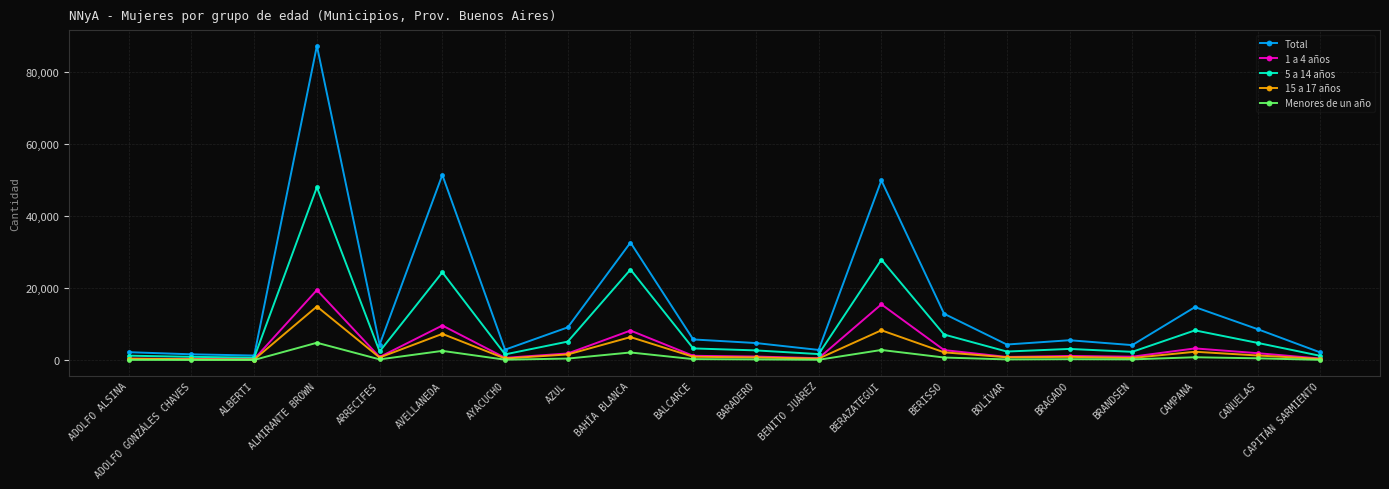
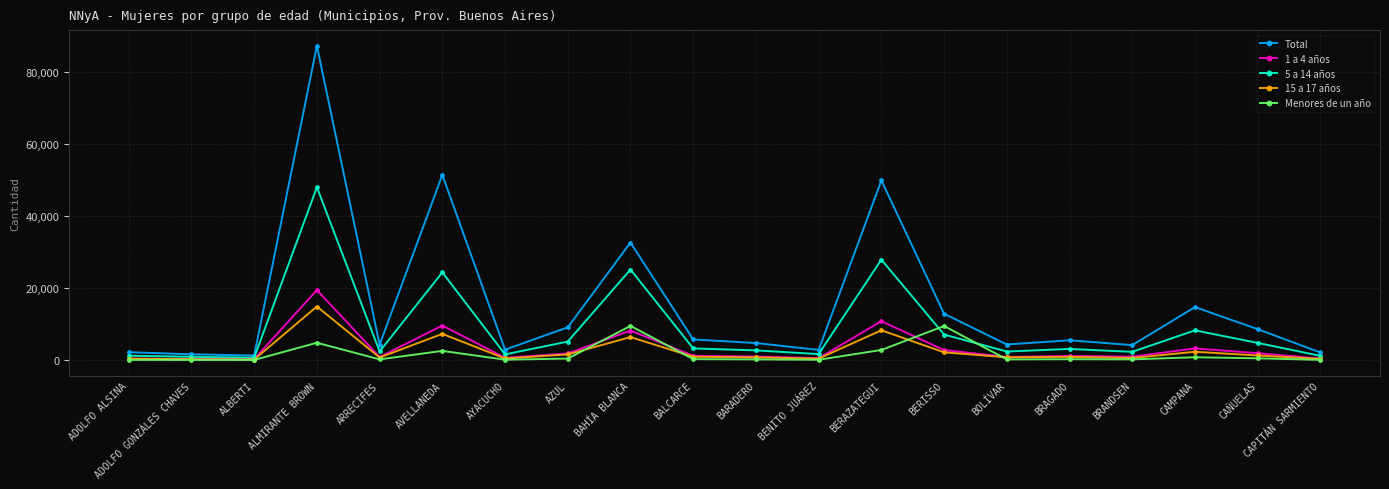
  {
    "Total": {
      "ADOLFO ALSINA": "2,000",
      "ALMIRANTE BROWN": "87,000",
      "ARRECIFES": "4,000",
      "AVELLANEDA": "51,000",
      "AYACUCHO": "3,000",
      "AZUL": "9,000",
      "BAHÍA BLANCA": "33,000",
      "BALCARCE": "6,000",
      "BARADERO": "5,000",
      "BENITO JUÁREZ": "3,000",
      "BERAZATEGUI": "50,000",
      "BERISSO": "13,000",
      "BOLÍVAR": "4,000",
      "BRAGADO": "6,000",
      "BRANDSEN": "4,000",
      "CAMPANA": "15,000",
      "CAÑUELAS": "9,000",
      "CAPITÁN SARMIENTO": "2,000"
    },
    "1 a 4 años": {
      "ALMIRANTE BROWN": "19,000",
      "AVELLANEDA": "10,000",
      "BAHÍA BLANCA": "8,000",
-     "BERAZATEGUI": "16,000",
+     "BERAZATEGUI": "11,000",
      "CAMPANA": "3,000"
    },
    "5 a 14 años": {
      "ADOLFO ALSINA": "1,000",
      "ALMIRANTE BROWN": "48,000",
      "ARRECIFES": "2,000",
      "AVELLANEDA": "24,000",
      "AYACUCHO": "2,000",
      "AZUL": "5,000",
      "BAHÍA BLANCA": "25,000",
      "BALCARCE": "3,000",
      "BARADERO": "3,000",
      "BENITO JUÁREZ": "2,000",
      "BERAZATEGUI": "28,000",
      "BERISSO": "7,000",
      "BOLÍVAR": "2,000",
      "BRAGADO": "3,000",
      "BRANDSEN": "2,000",
      "CAMPANA": "8,000",
      "CAÑUELAS": "5,000",
      "CAPITÁN SARMIENTO": "1,000"
    },
    "15 a 17 años": {
      "ALMIRANTE BROWN": "15,000",
      "AVELLANEDA": "7,000",
      "BAHÍA BLANCA": "6,000",
      "BERAZATEGUI": "8,000",
      "CAMPANA": "2,000"
    },
    "Menores de un año": {
      "ALMIRANTE BROWN": "5,000",
      "AVELLANEDA": "3,000",
      "AZUL": "0",
-     "BAHÍA BLANCA": "2,000",
+     "BAHÍA BLANCA": "10,000",
      "BERAZATEGUI": "3,000",
-     "BERISSO": "1,000",
+     "BERISSO": "9,000",
      "CAMPANA": "1,000",
      "CAÑUELAS": "1,000"
    }
  }
